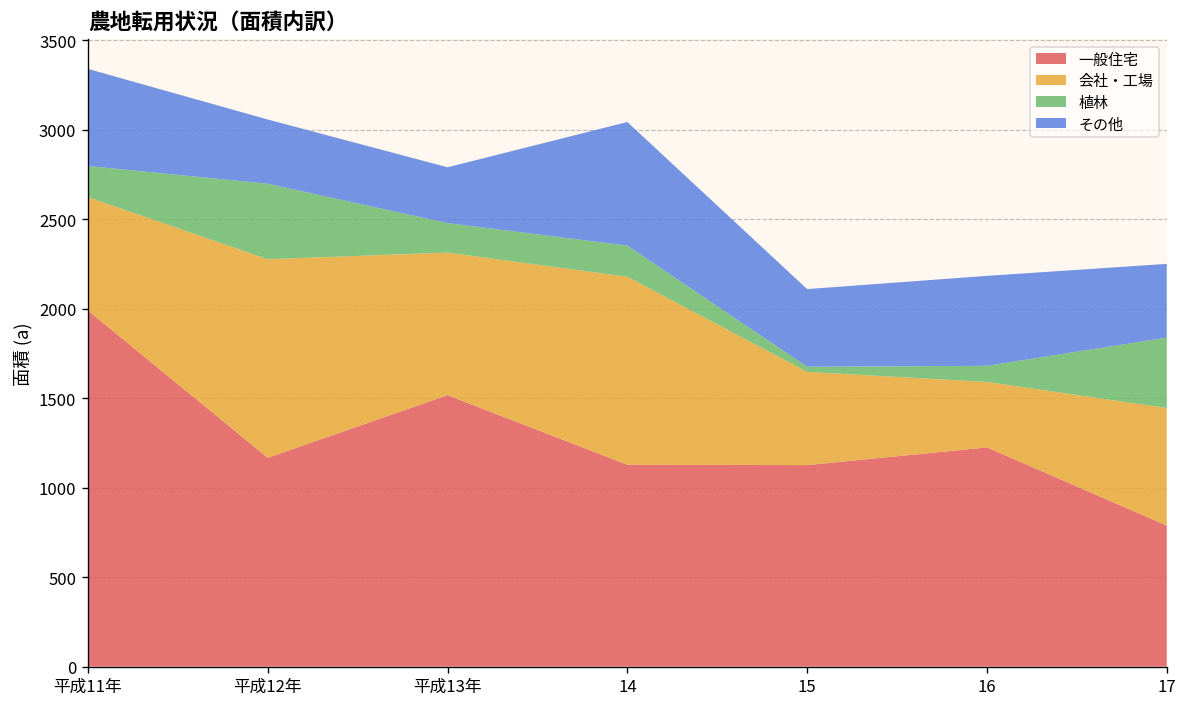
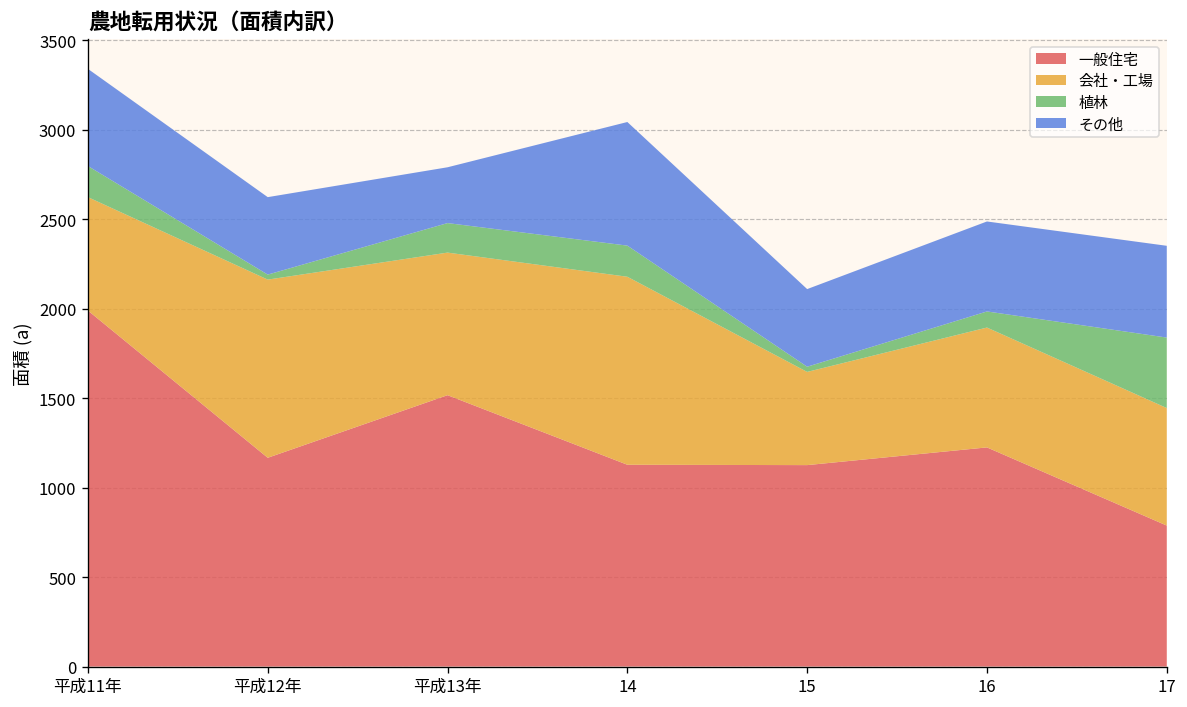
  {
    "一般住宅": {
      "平成11年": 1990,
      "平成12年": 1170,
      "平成13年": 1520,
      "14": 1130,
      "15": 1130,
      "16": 1230,
      "17": 790
    },
    "会社・工場": {
      "平成11年": 630,
-     "平成12年": 1110,
+     "平成12年": 1000,
      "平成13年": 800,
      "14": 1050,
      "15": 520,
-     "16": 370,
+     "16": 670,
      "17": 660
    },
    "植林": {
      "平成11年": 170,
-     "平成12年": 420,
+     "平成12年": 30,
      "平成13年": 170,
      "14": 170,
      "15": 30,
      "16": 90,
      "17": 390
    },
    "その他": {
      "平成11年": 540,
-     "平成12年": 360,
+     "平成12年": 430,
      "平成13年": 310,
      "14": 690,
      "15": 430,
      "16": 500,
-     "17": 410
+     "17": 510
    }
  }
